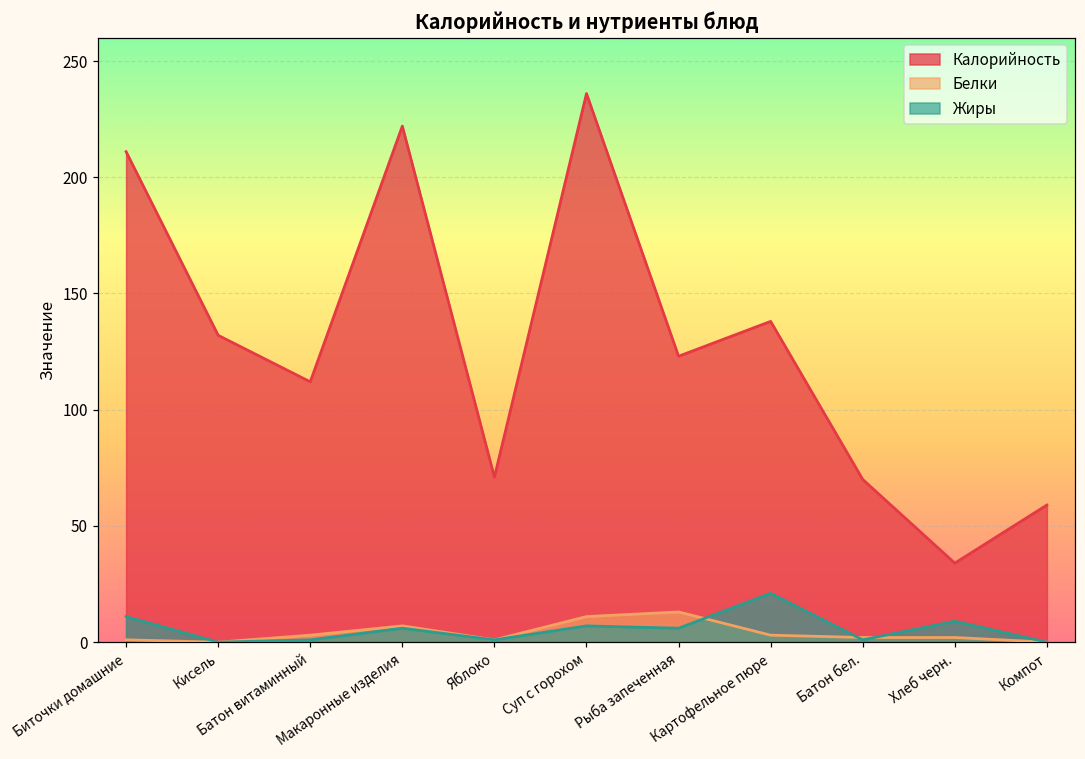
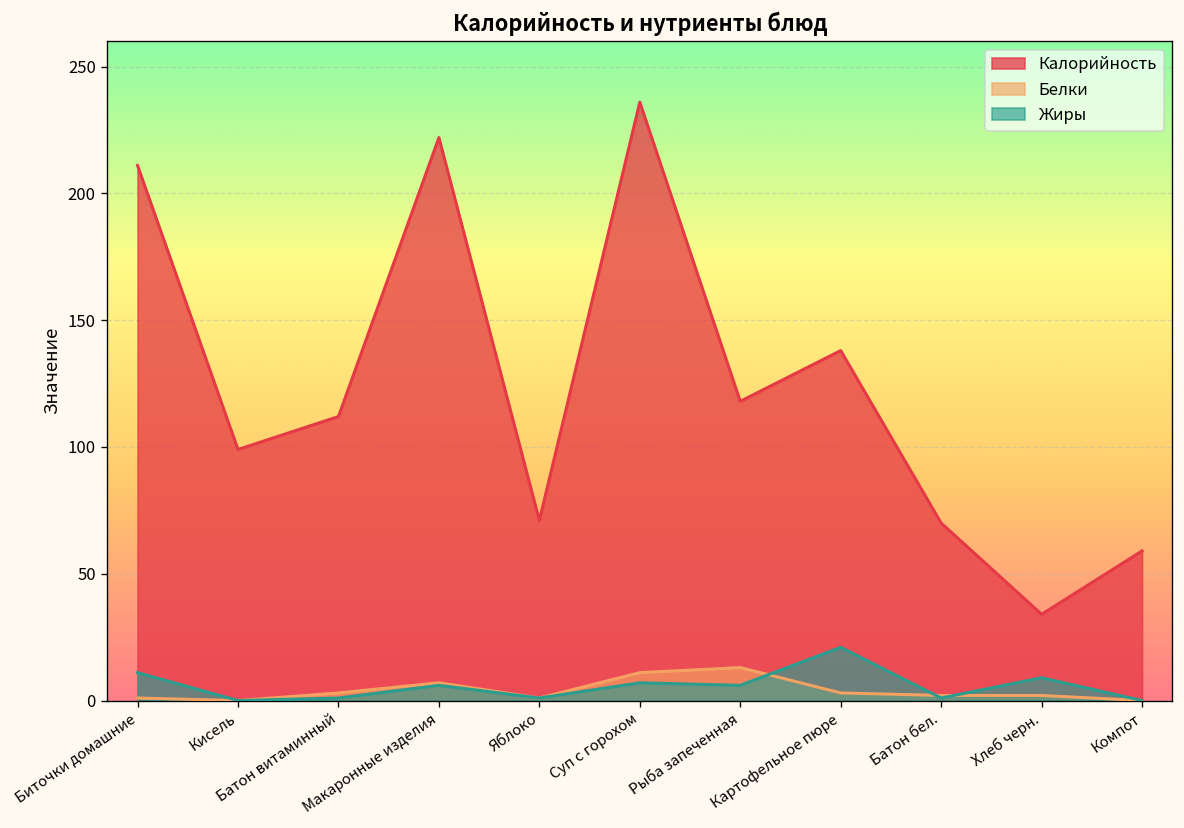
  {
    "Калорийность": {
      "Биточки домашние": 211,
-     "Кисель": 132,
+     "Кисель": 99,
      "Батон витаминный": 112,
      "Макаронные изделия": 222,
      "Яблоко": 71,
      "Суп с горохом": 236,
-     "Рыба запеченная": 123,
+     "Рыба запеченная": 118,
      "Картофельное пюре": 138,
      "Батон бел.": 70,
      "Хлеб черн.": 34,
      "Компот": 59
    },
    "Белки": {
      "Биточки домашние": 1,
      "Батон витаминный": 3,
      "Суп с горохом": 11,
      "Рыба запеченная": 13,
      "Картофельное пюре": 3,
      "Хлеб черн.": 2
    },
    "Жиры": {
      "Биточки домашние": 11,
      "Батон витаминный": 1,
      "Суп с горохом": 7,
      "Рыба запеченная": 6,
      "Картофельное пюре": 21,
      "Хлеб черн.": 9
    }
  }
